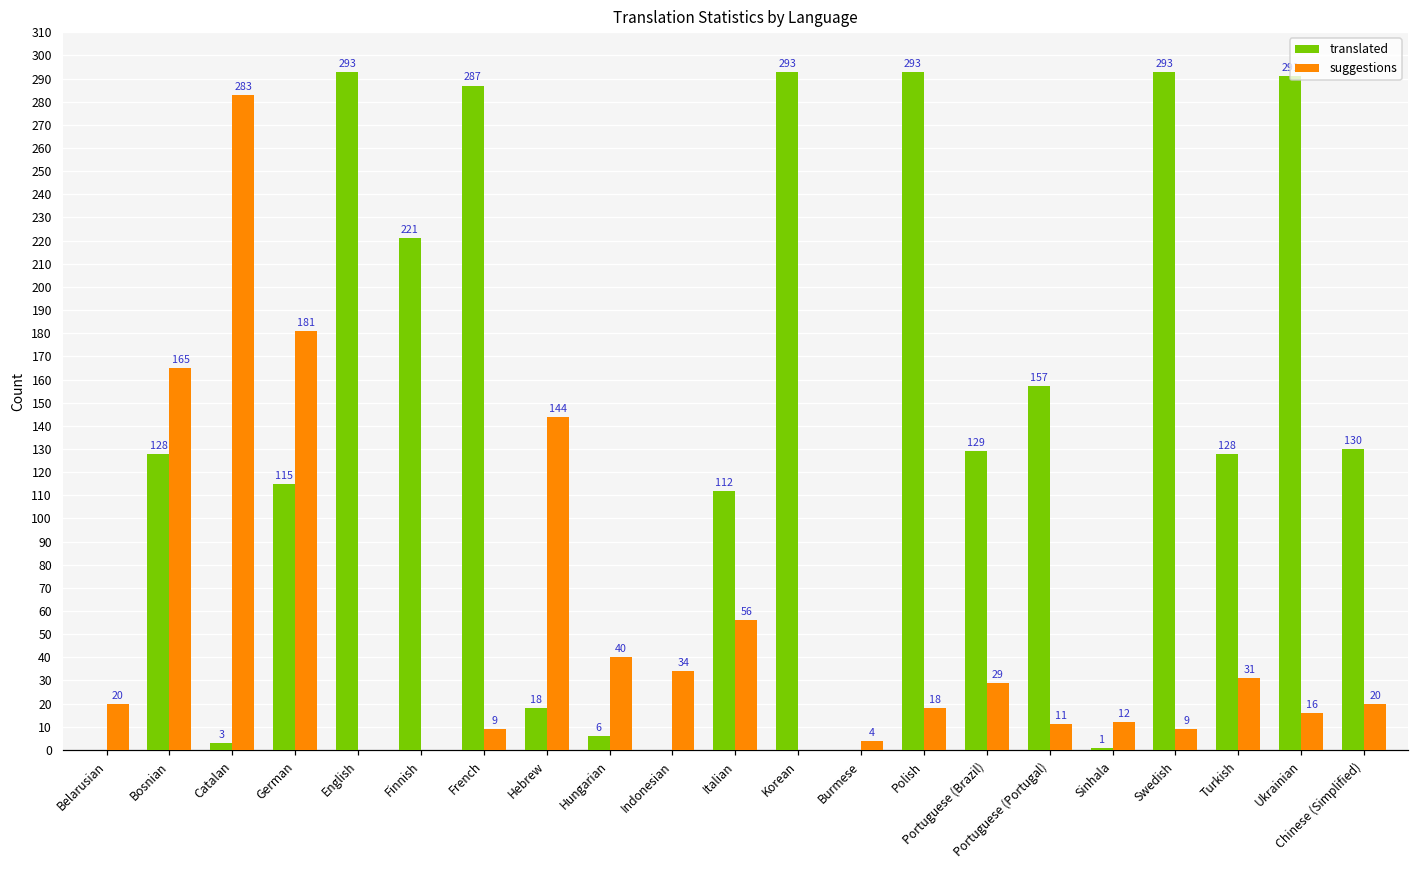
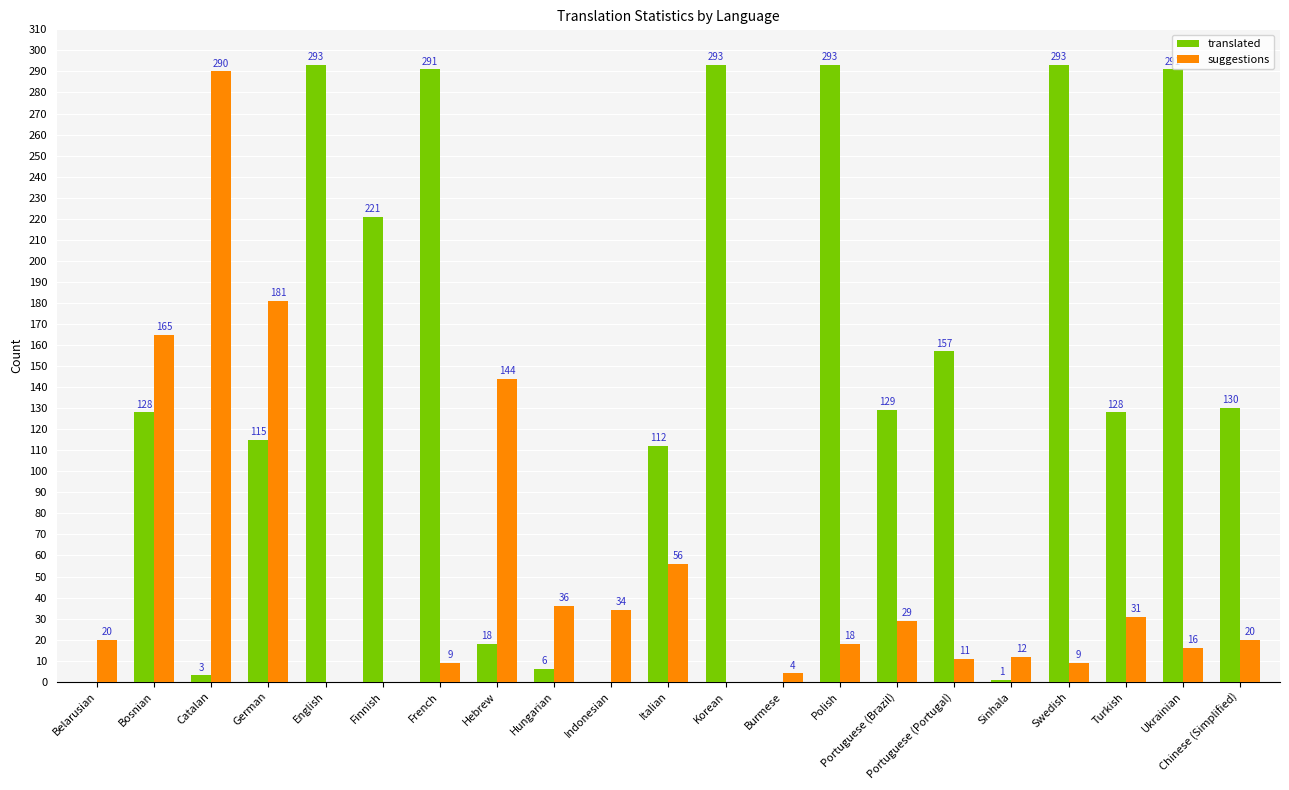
  {
    "translated": {
      "Bosnian": 128,
      "Catalan": 3,
      "German": 115,
      "English": 293,
      "Finnish": 221,
-     "French": 287,
+     "French": 291,
      "Hebrew": 18,
      "Hungarian": 6,
      "Italian": 112,
      "Korean": 293,
      "Polish": 293,
      "Portuguese (Brazil)": 129,
      "Portuguese (Portugal)": 157,
      "Sinhala": 1,
      "Swedish": 293,
      "Turkish": 128,
      "Chinese (Simplified)": 130
    },
    "suggestions": {
      "Belarusian": 20,
      "Bosnian": 165,
-     "Catalan": 283,
+     "Catalan": 290,
      "German": 181,
      "French": 9,
      "Hebrew": 144,
-     "Hungarian": 40,
+     "Hungarian": 36,
      "Indonesian": 34,
      "Italian": 56,
      "Burmese": 4,
      "Polish": 18,
      "Portuguese (Brazil)": 29,
      "Portuguese (Portugal)": 11,
      "Sinhala": 12,
      "Swedish": 9,
      "Turkish": 31,
      "Ukrainian": 16,
      "Chinese (Simplified)": 20
    }
  }
